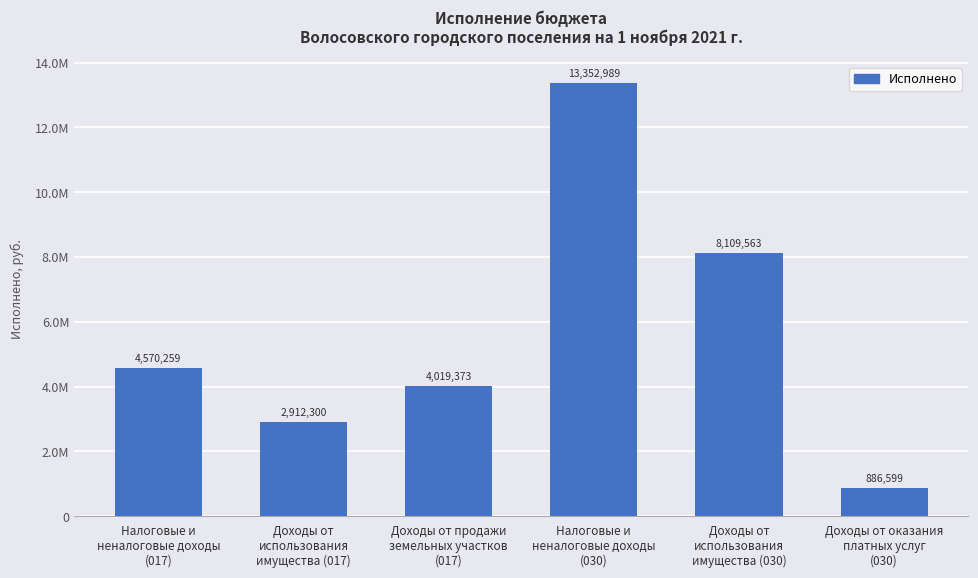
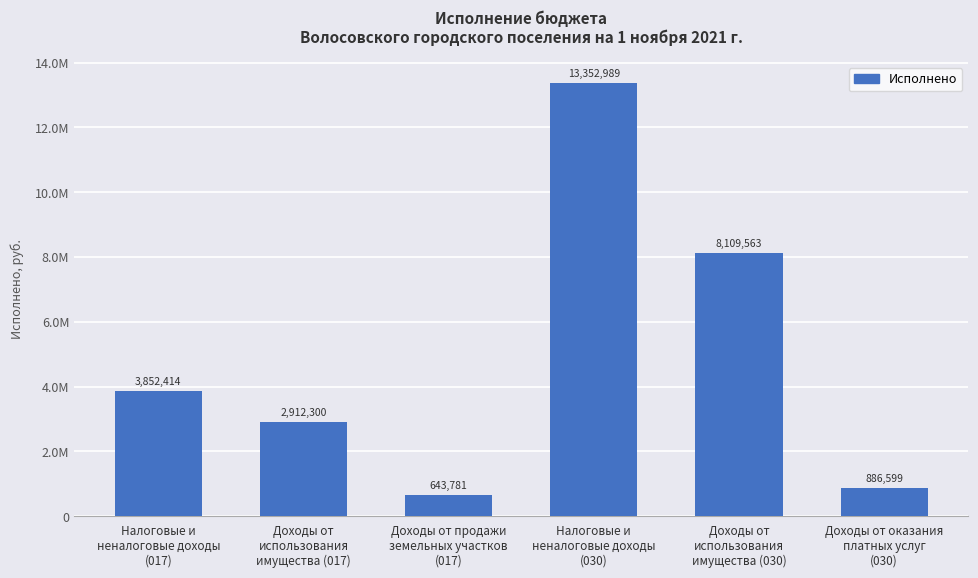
  {
-   "Налоговые и неналоговые доходы (017)": "4,570,259",
+   "Налоговые и неналоговые доходы (017)": "3,852,414",
    "Доходы от использования имущества (017)": "2,912,300",
-   "Доходы от продажи земельных участков (017)": "4,019,373",
+   "Доходы от продажи земельных участков (017)": "643,781",
    "Налоговые и неналоговые доходы (030)": "13,352,989",
    "Доходы от использования имущества (030)": "8,109,563",
    "Доходы от оказания платных услуг (030)": "886,599"
  }
